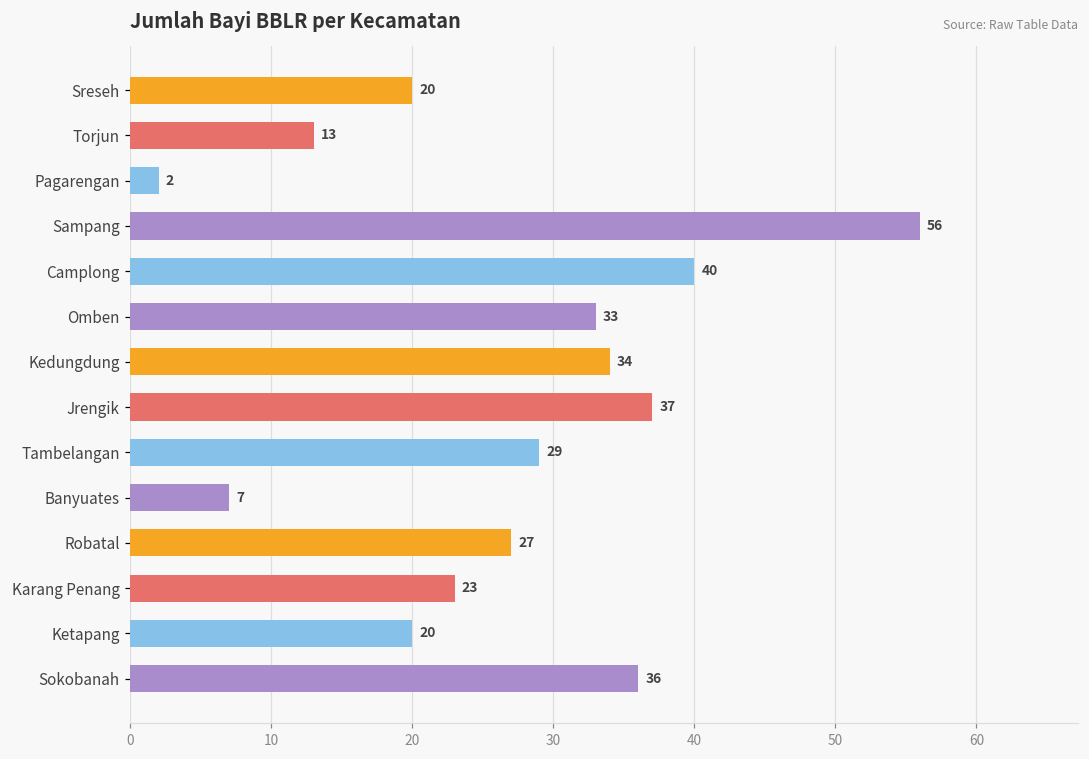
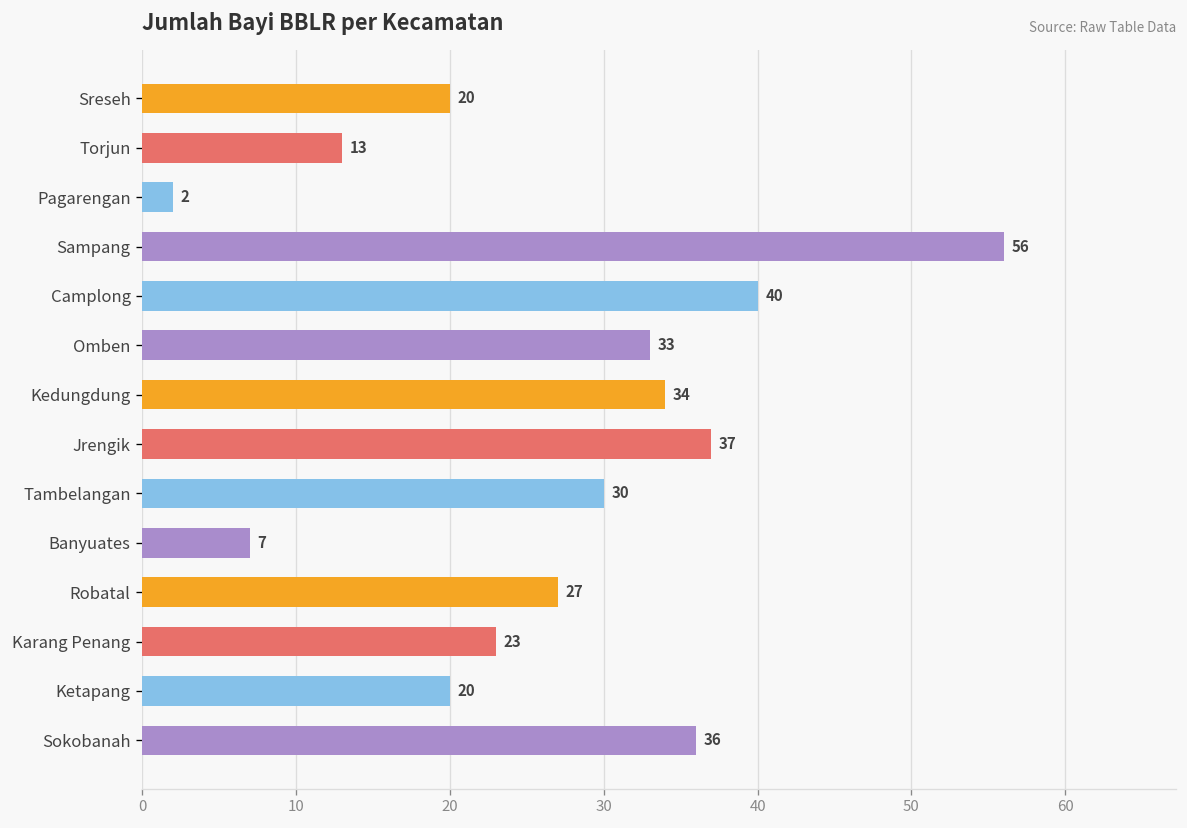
  {
    "Sreseh": 20,
    "Torjun": 13,
    "Pagarengan": 2,
    "Sampang": 56,
    "Camplong": 40,
    "Omben": 33,
    "Kedungdung": 34,
    "Jrengik": 37,
-   "Tambelangan": 29,
+   "Tambelangan": 30,
    "Banyuates": 7,
    "Robatal": 27,
    "Karang Penang": 23,
    "Ketapang": 20,
    "Sokobanah": 36
  }
